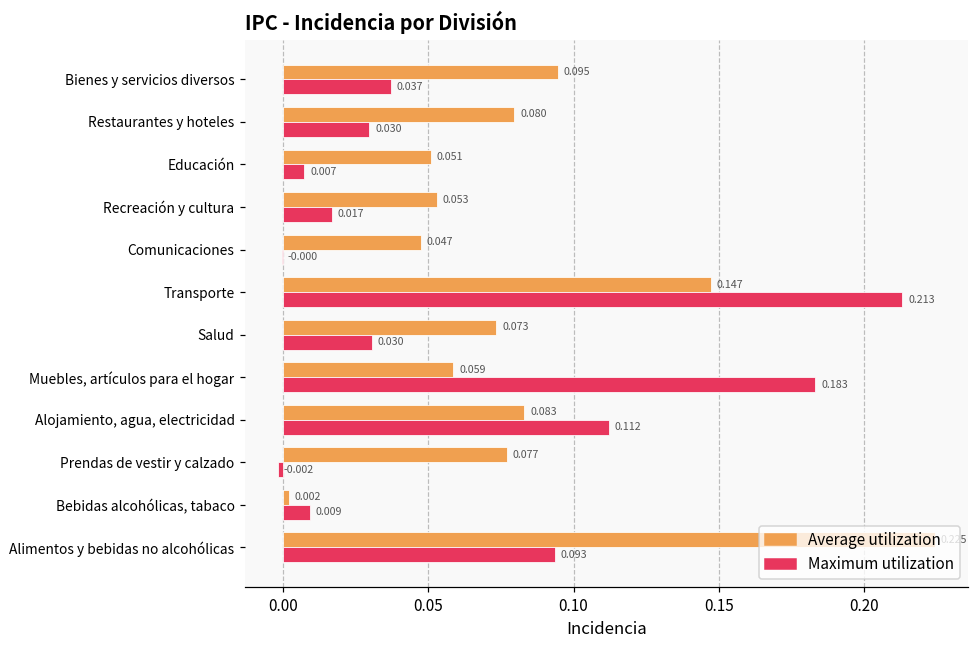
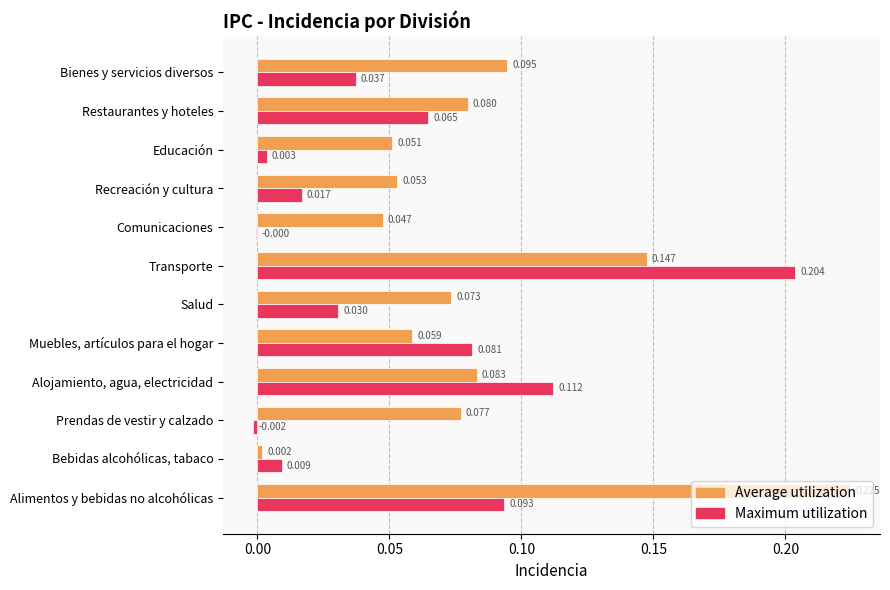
  {
    "Average utilization": {
      "Bienes y servicios diversos": 0.095,
      "Restaurantes y hoteles": 0.080,
      "Educación": 0.051,
      "Recreación y cultura": 0.053,
      "Comunicaciones": 0.047,
      "Transporte": 0.147,
      "Salud": 0.073,
      "Muebles, artículos para el hogar": 0.059,
      "Alojamiento, agua, electricidad": 0.083,
      "Prendas de vestir y calzado": 0.077,
      "Bebidas alcohólicas, tabaco": 0.002
    },
    "Maximum utilization": {
      "Bienes y servicios diversos": 0.037,
-     "Restaurantes y hoteles": 0.030,
-     "Educación": 0.007,
+     "Restaurantes y hoteles": 0.065,
+     "Educación": 0.003,
      "Recreación y cultura": 0.017,
      "Comunicaciones": -0.000,
-     "Transporte": 0.213,
+     "Transporte": 0.204,
      "Salud": 0.030,
-     "Muebles, artículos para el hogar": 0.183,
+     "Muebles, artículos para el hogar": 0.081,
      "Alojamiento, agua, electricidad": 0.112,
      "Prendas de vestir y calzado": -0.002,
      "Bebidas alcohólicas, tabaco": 0.009,
      "Alimentos y bebidas no alcohólicas": 0.093
    }
  }
